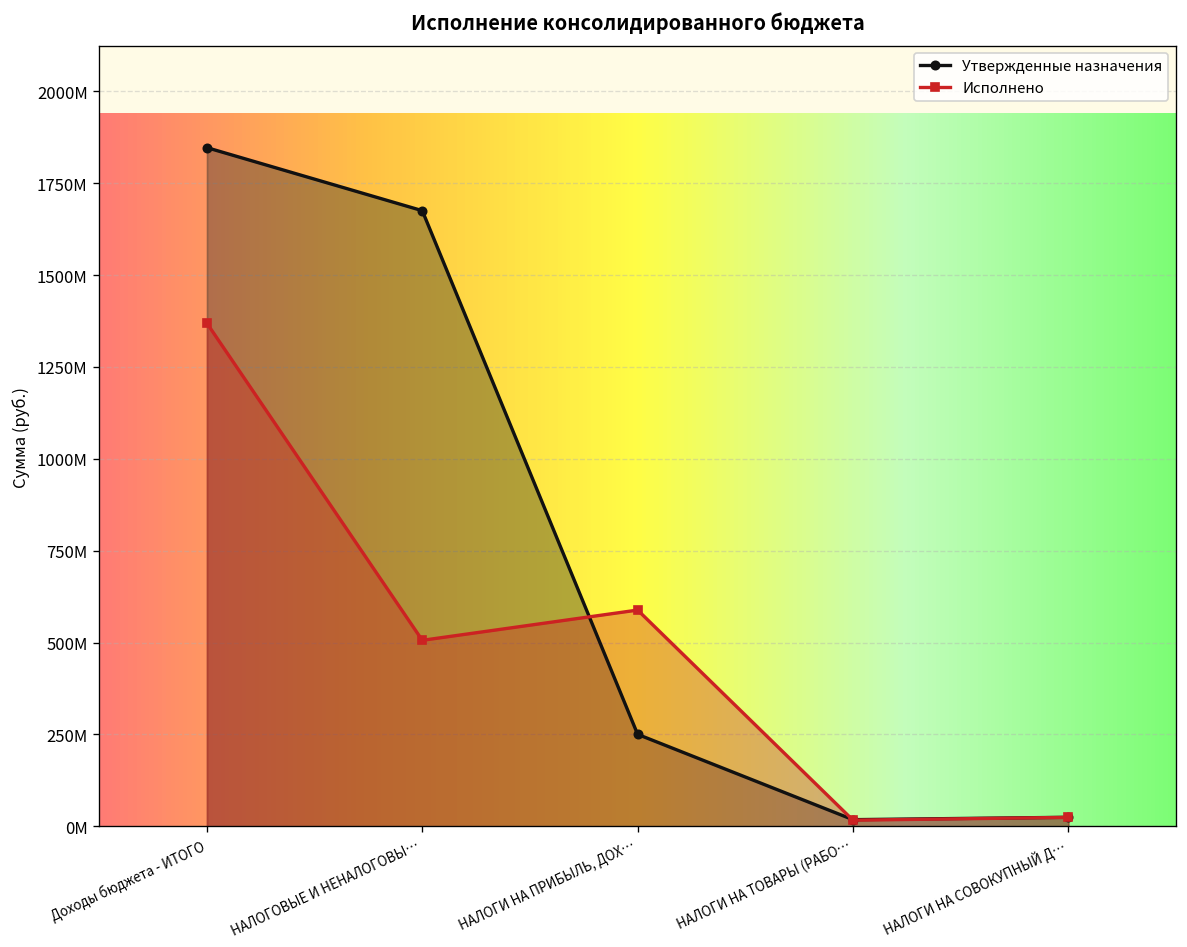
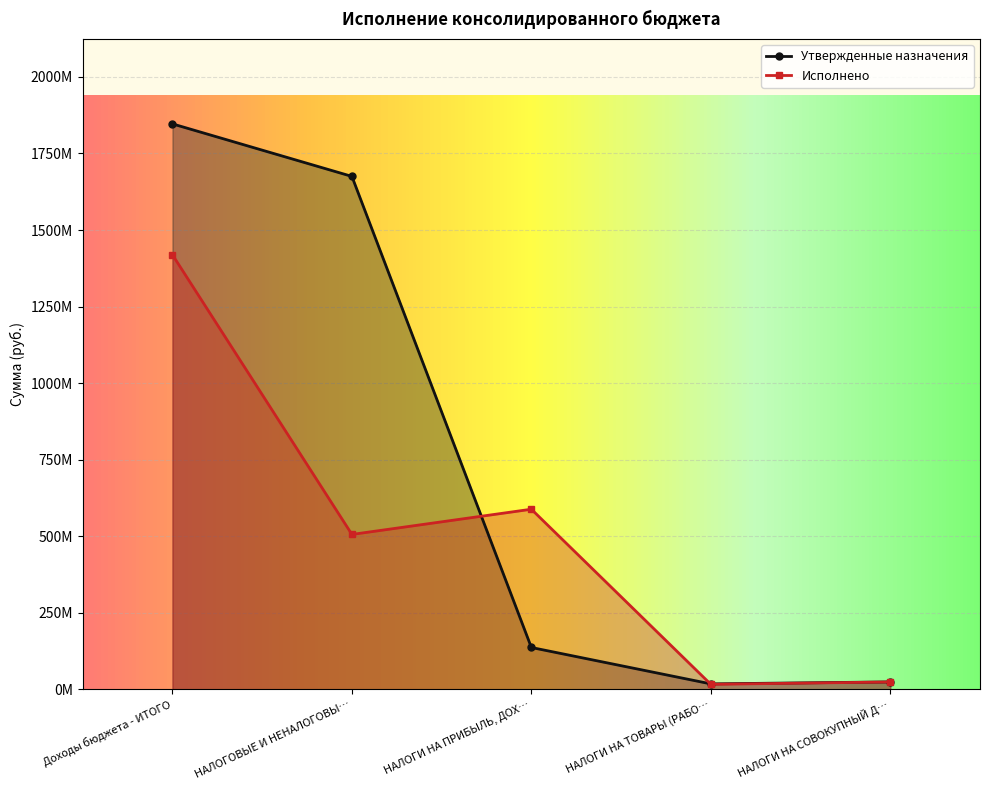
  {
    "Утвержденные назначения": {
      "Доходы бюджета - ИТОГО": 1850000000,
      "НАЛОГОВЫЕ И НЕНАЛОГОВЫ…": 1680000000,
-     "НАЛОГИ НА ПРИБЫЛЬ, ДОХ…": 250000000
+     "НАЛОГИ НА ПРИБЫЛЬ, ДОХ…": 140000000
    },
    "Исполнено": {
-     "Доходы бюджета - ИТОГО": 1370000000,
+     "Доходы бюджета - ИТОГО": 1420000000,
      "НАЛОГОВЫЕ И НЕНАЛОГОВЫ…": 510000000,
      "НАЛОГИ НА ПРИБЫЛЬ, ДОХ…": 590000000
    }
  }
